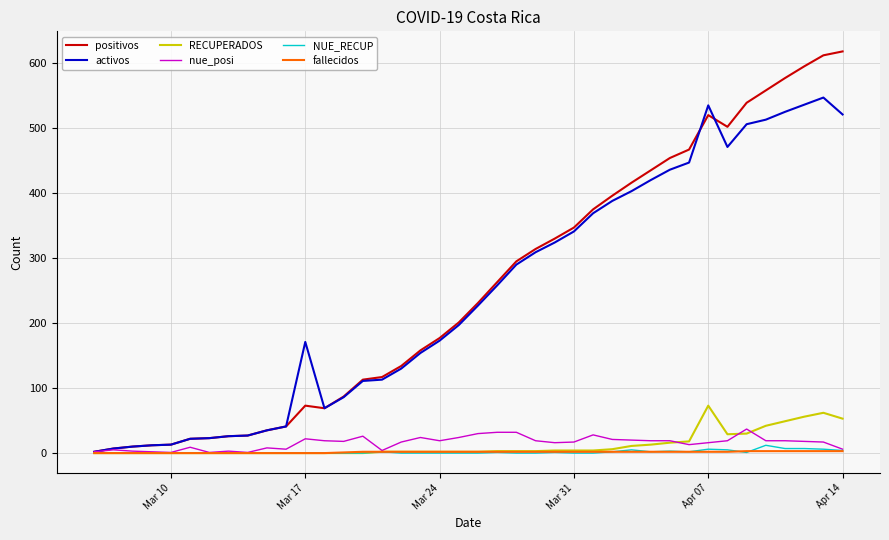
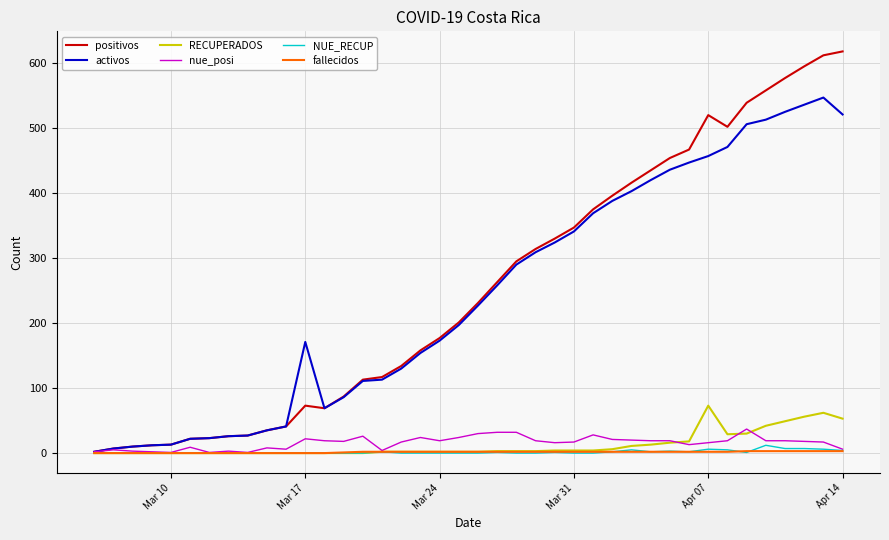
  {
    "positivos": {
      "Mar 17": 70,
      "Mar 24": 180,
      "Mar 31": 350,
      "Apr 07": 520,
      "Apr 14": 620
    },
    "activos": {
      "Mar 17": 170,
      "Mar 24": 170,
      "Mar 31": 340,
-     "Apr 07": 540,
+     "Apr 07": 460,
      "Apr 14": 520
    },
    "RECUPERADOS": {
      "Apr 07": 70,
      "Apr 14": 50
    },
    "nue_posi": {
      "Mar 17": 20,
      "Mar 24": 20,
      "Mar 31": 20,
      "Apr 07": 20
    },
    "NUE_RECUP": {
      "Apr 07": 10
    },
    "fallecidos": {
      "Apr 07": 0
    }
  }
